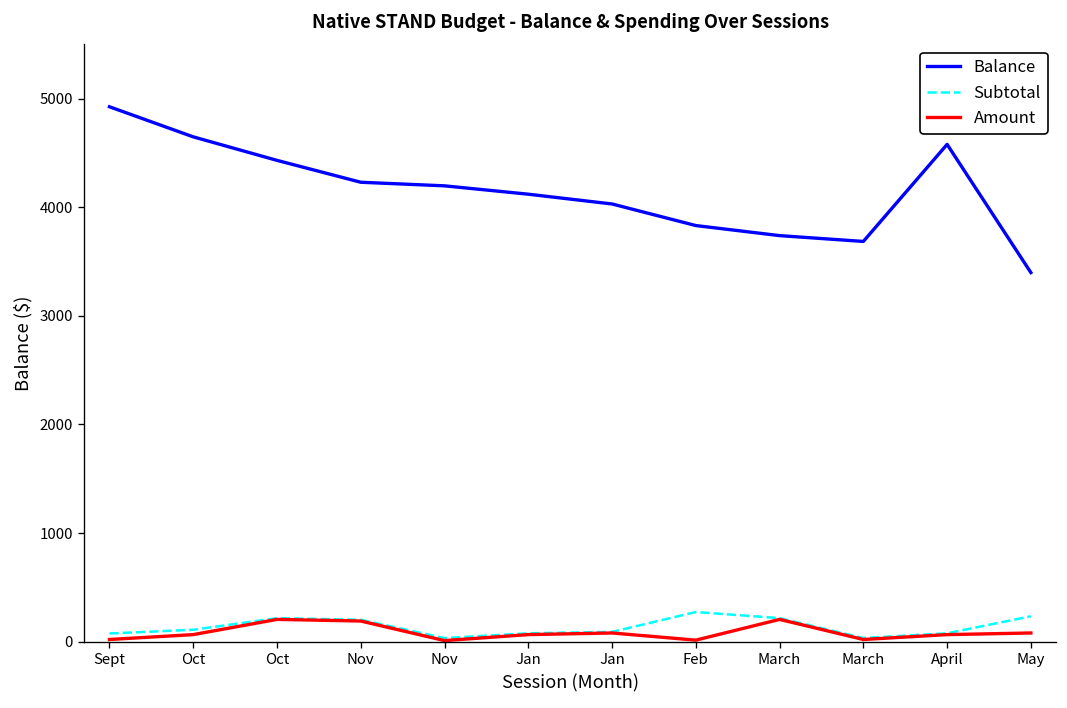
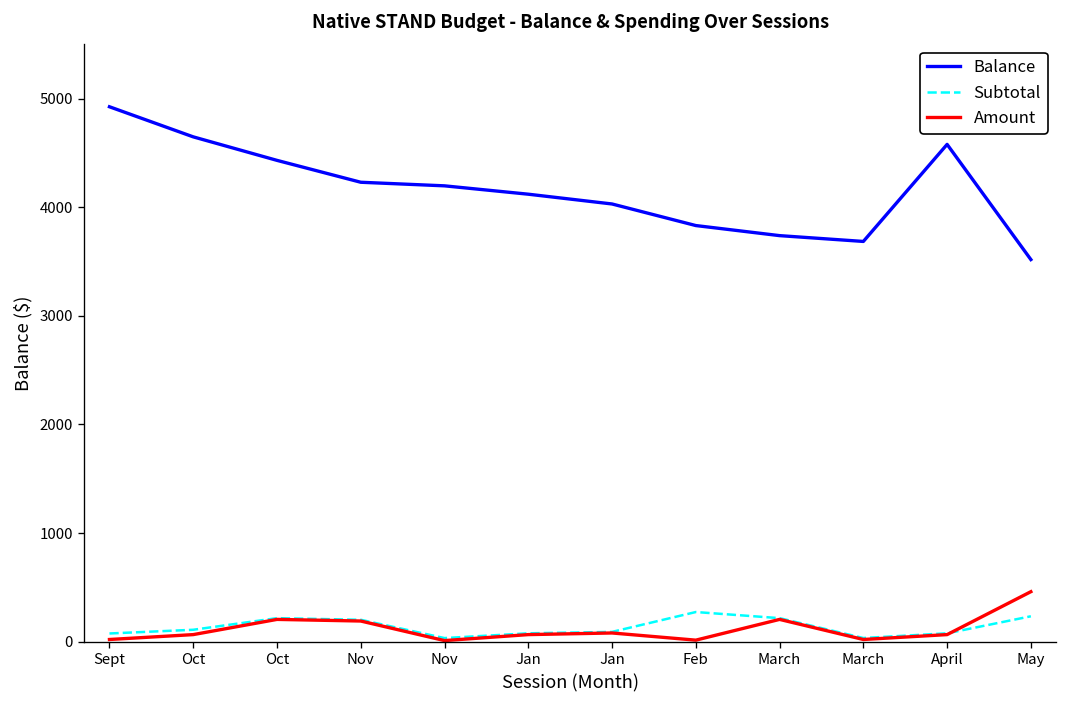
  {
    "Balance": {
      "Sept": 4900,
      "Feb": 3800,
      "April": 4600,
-     "May": 3400
+     "May": 3500
    },
    "Subtotal": {
      "Sept": 100,
      "Feb": 300,
      "May": 200
    },
    "Amount": {
      "Sept": 0,
      "Feb": 0,
-     "May": 100
+     "May": 500
    }
  }
